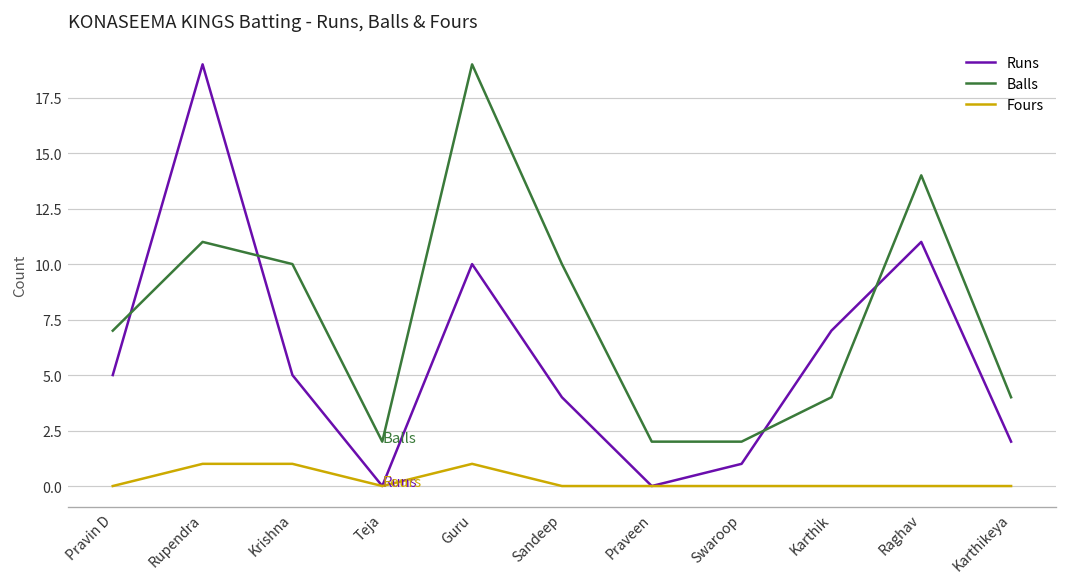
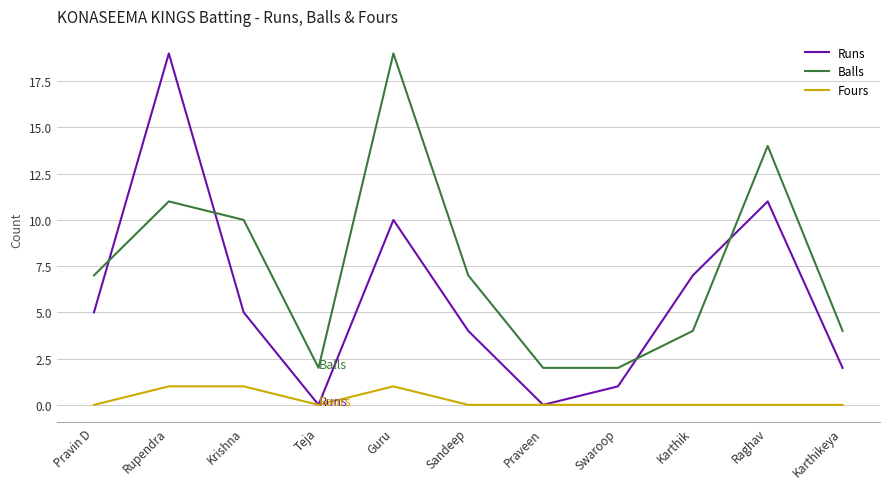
  {
    "Runs": {
      "Pravin D": 5,
      "Rupendra": 19,
      "Krishna": 5,
      "Guru": 10,
      "Sandeep": 4,
      "Swaroop": 1,
      "Karthik": 7,
      "Raghav": 11,
      "Karthikeya": 2
    },
    "Balls": {
      "Pravin D": 7,
      "Rupendra": 11,
      "Krishna": 10,
      "Teja": 2,
      "Guru": 19,
-     "Sandeep": 10,
+     "Sandeep": 7,
      "Praveen": 2,
      "Swaroop": 2,
      "Karthik": 4,
      "Raghav": 14,
      "Karthikeya": 4
    },
    "Fours": {
      "Pravin D": 0,
      "Rupendra": 1,
      "Krishna": 1,
      "Guru": 1,
      "Sandeep": 0,
      "Swaroop": 0,
      "Karthik": 0,
      "Raghav": 0,
      "Karthikeya": 0
    }
  }
